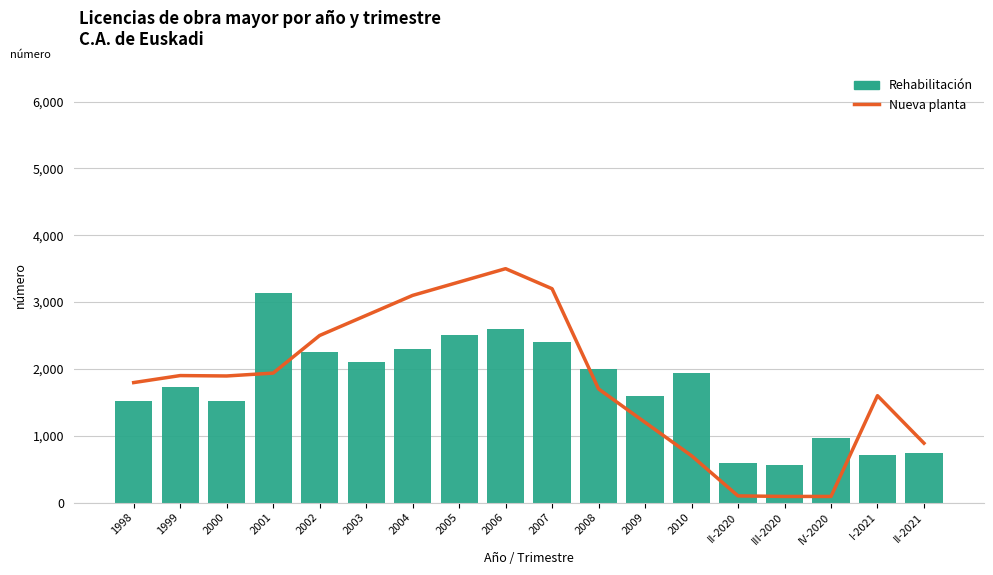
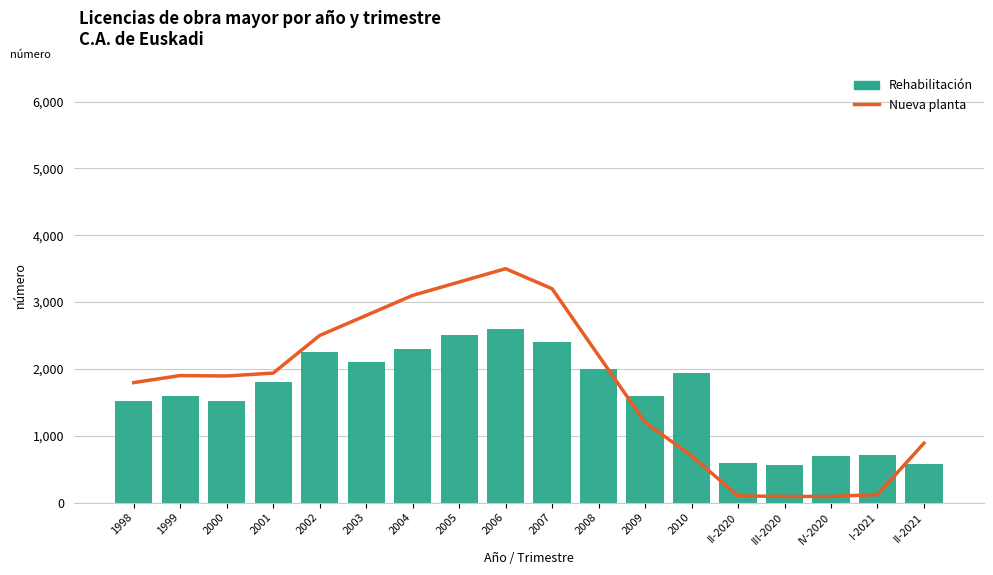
  {
    "Nueva planta": {
      "1998": "1,800",
      "1999": "1,900",
      "2000": "1,900",
      "2001": "1,900",
      "2002": "2,500",
      "2003": "2,800",
      "2004": "3,100",
      "2005": "3,300",
      "2006": "3,500",
      "2007": "3,200",
-     "2008": "1,700",
+     "2008": "2,200",
      "2009": "1,200",
      "2010": "700",
      "II-2020": "100",
      "III-2020": "100",
      "IV-2020": "100",
-     "I-2021": "1,600",
+     "I-2021": "100",
      "II-2021": "900"
    },
    "Rehabilitación": {
      "1998": "1,500",
-     "1999": "1,700",
+     "1999": "1,600",
      "2000": "1,500",
-     "2001": "3,100",
+     "2001": "1,800",
      "2002": "2,300",
      "2003": "2,100",
      "2004": "2,300",
      "2005": "2,500",
      "2006": "2,600",
      "2007": "2,400",
      "2008": "2,000",
      "2009": "1,600",
      "2010": "1,900",
      "II-2020": "600",
      "III-2020": "600",
-     "IV-2020": "1,000",
+     "IV-2020": "700",
      "I-2021": "700",
-     "II-2021": "700"
+     "II-2021": "600"
    }
  }
